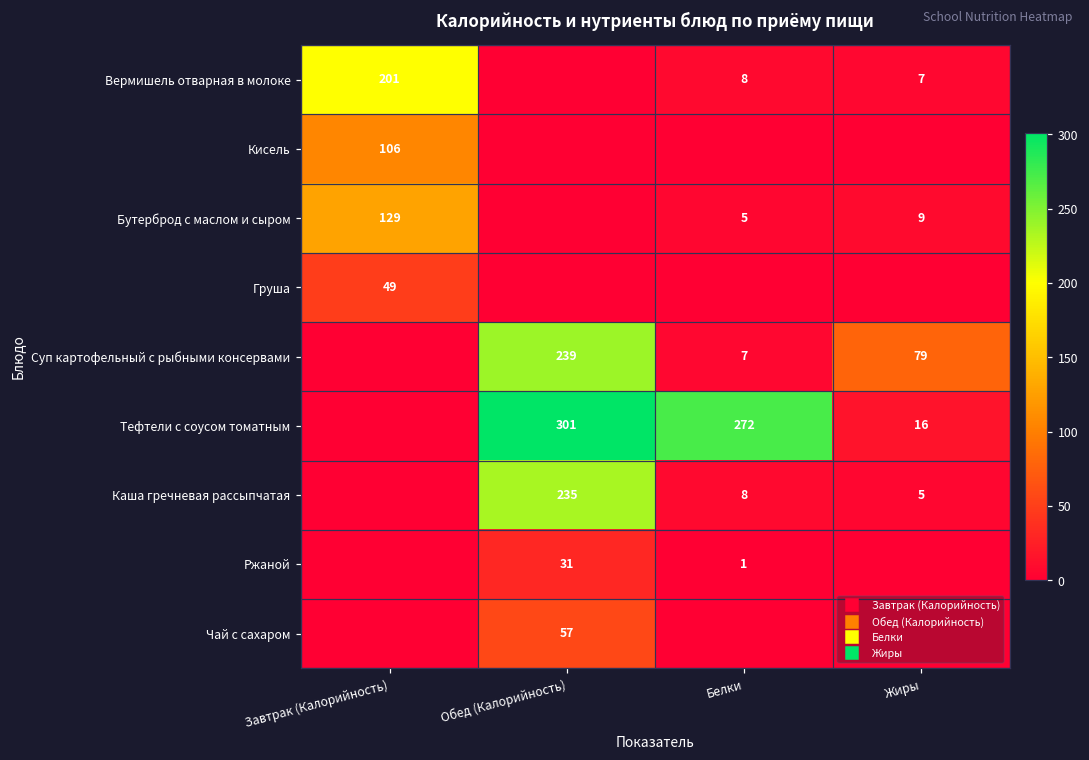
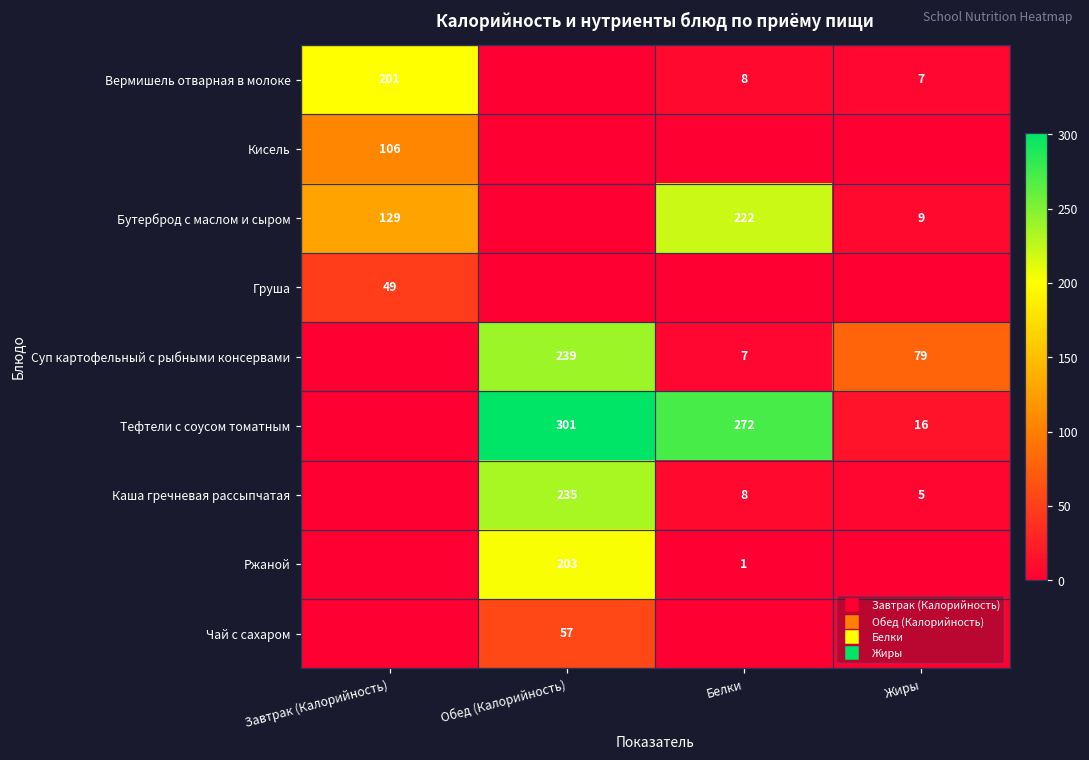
  {
    "Вермишель отварная в молоке": {
      "Завтрак (Калорийность)": 201,
      "Белки": 8,
      "Жиры": 7
    },
    "Кисель": {
      "Завтрак (Калорийность)": 106
    },
    "Бутерброд с маслом и сыром": {
      "Завтрак (Калорийность)": 129,
-     "Белки": 5,
+     "Белки": 222,
      "Жиры": 9
    },
    "Груша": {
      "Завтрак (Калорийность)": 49
    },
    "Суп картофельный с рыбными консервами": {
      "Обед (Калорийность)": 239,
      "Белки": 7,
      "Жиры": 79
    },
    "Тефтели с соусом томатным": {
      "Обед (Калорийность)": 301,
      "Белки": 272,
      "Жиры": 16
    },
    "Каша гречневая рассыпчатая": {
      "Обед (Калорийность)": 235,
      "Белки": 8,
      "Жиры": 5
    },
    "Ржаной": {
-     "Обед (Калорийность)": 31,
+     "Обед (Калорийность)": 203,
      "Белки": 1
    },
    "Чай с сахаром": {
      "Обед (Калорийность)": 57
    }
  }
